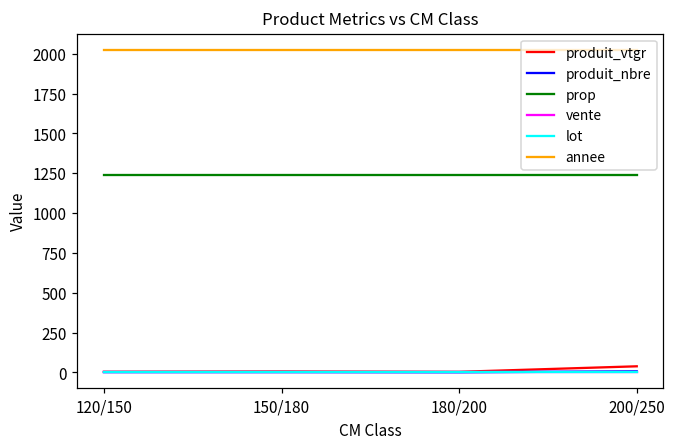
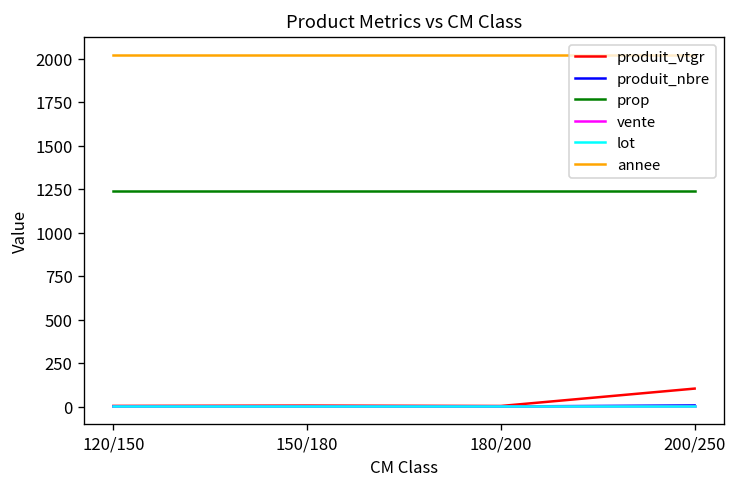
  {
    "produit_vtgr": {
-     "200/250": 40
+     "200/250": 100
    },
    "prop": {
      "120/150": 1240,
      "150/180": 1240,
      "180/200": 1240,
      "200/250": 1240
    },
    "annee": {
      "120/150": 2020,
      "150/180": 2020,
      "180/200": 2020
    }
  }
